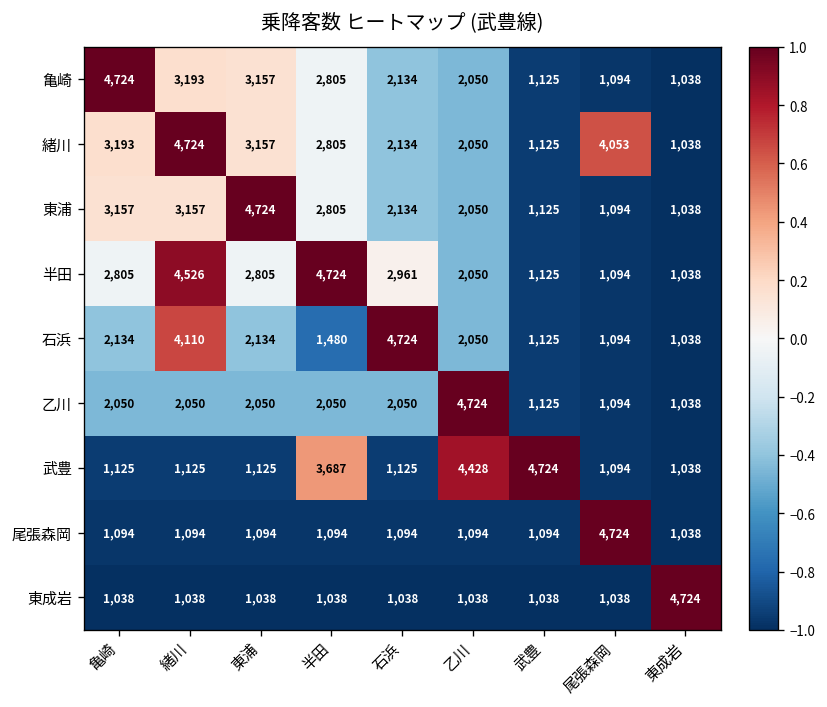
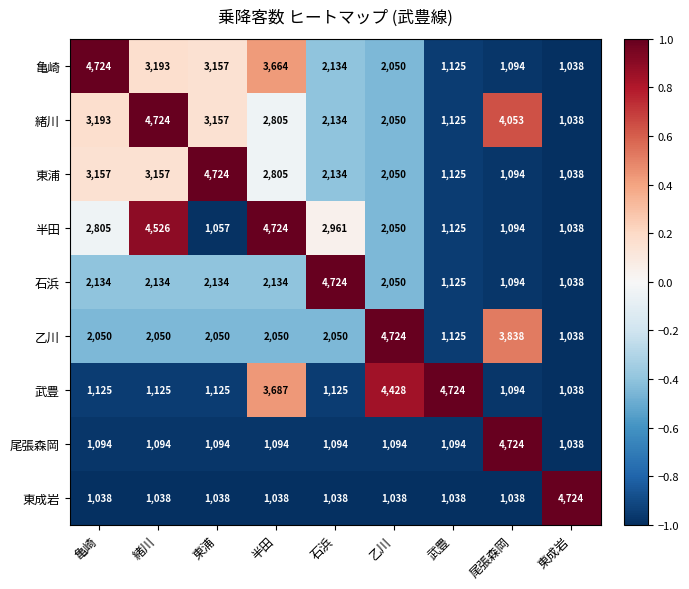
  {
    "亀崎": {
      "亀崎": "4,724",
      "緒川": "3,193",
      "東浦": "3,157",
-     "半田": "2,805",
+     "半田": "3,664",
      "石浜": "2,134",
      "乙川": "2,050",
      "武豊": "1,125",
      "尾張森岡": "1,094",
      "東成岩": "1,038"
    },
    "緒川": {
      "亀崎": "3,193",
      "緒川": "4,724",
      "東浦": "3,157",
      "半田": "2,805",
      "石浜": "2,134",
      "乙川": "2,050",
      "武豊": "1,125",
      "尾張森岡": "4,053",
      "東成岩": "1,038"
    },
    "東浦": {
      "亀崎": "3,157",
      "緒川": "3,157",
      "東浦": "4,724",
      "半田": "2,805",
      "石浜": "2,134",
      "乙川": "2,050",
      "武豊": "1,125",
      "尾張森岡": "1,094",
      "東成岩": "1,038"
    },
    "半田": {
      "亀崎": "2,805",
      "緒川": "4,526",
-     "東浦": "2,805",
+     "東浦": "1,057",
      "半田": "4,724",
      "石浜": "2,961",
      "乙川": "2,050",
      "武豊": "1,125",
      "尾張森岡": "1,094",
      "東成岩": "1,038"
    },
    "石浜": {
      "亀崎": "2,134",
-     "緒川": "4,110",
+     "緒川": "2,134",
      "東浦": "2,134",
-     "半田": "1,480",
+     "半田": "2,134",
      "石浜": "4,724",
      "乙川": "2,050",
      "武豊": "1,125",
      "尾張森岡": "1,094",
      "東成岩": "1,038"
    },
    "乙川": {
      "亀崎": "2,050",
      "緒川": "2,050",
      "東浦": "2,050",
      "半田": "2,050",
      "石浜": "2,050",
      "乙川": "4,724",
      "武豊": "1,125",
-     "尾張森岡": "1,094",
+     "尾張森岡": "3,838",
      "東成岩": "1,038"
    },
    "武豊": {
      "亀崎": "1,125",
      "緒川": "1,125",
      "東浦": "1,125",
      "半田": "3,687",
      "石浜": "1,125",
      "乙川": "4,428",
      "武豊": "4,724",
      "尾張森岡": "1,094",
      "東成岩": "1,038"
    },
    "尾張森岡": {
      "亀崎": "1,094",
      "緒川": "1,094",
      "東浦": "1,094",
      "半田": "1,094",
      "石浜": "1,094",
      "乙川": "1,094",
      "武豊": "1,094",
      "尾張森岡": "4,724",
      "東成岩": "1,038"
    },
    "東成岩": {
      "亀崎": "1,038",
      "緒川": "1,038",
      "東浦": "1,038",
      "半田": "1,038",
      "石浜": "1,038",
      "乙川": "1,038",
      "武豊": "1,038",
      "尾張森岡": "1,038",
      "東成岩": "4,724"
    }
  }
